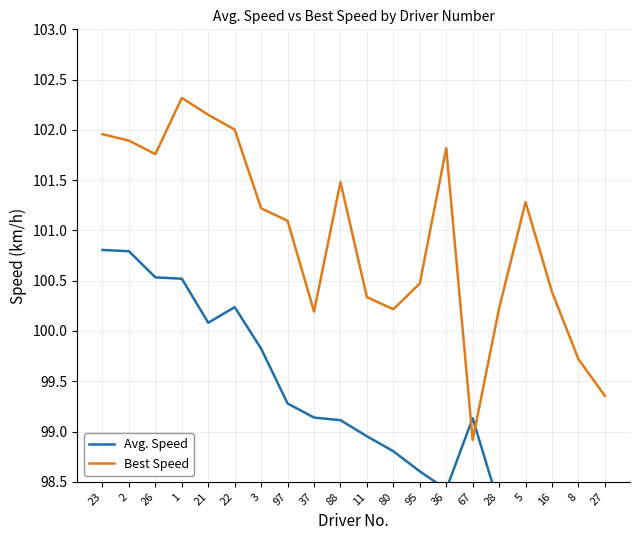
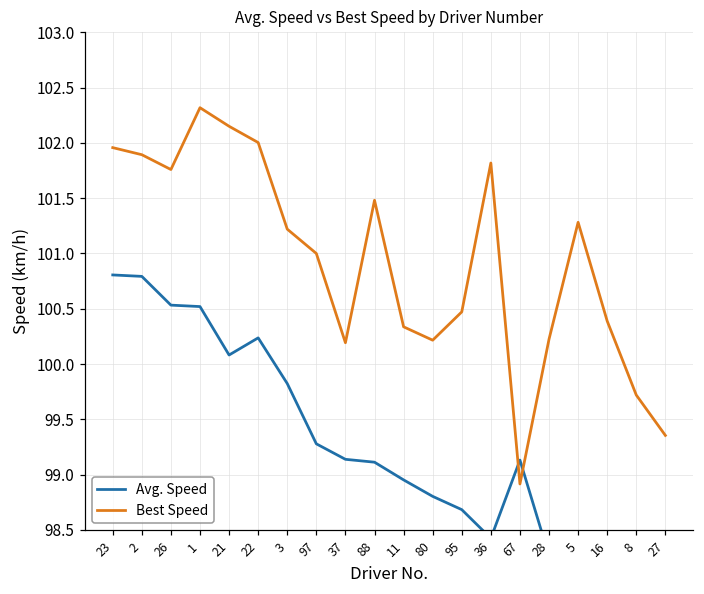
  {
    "Avg. Speed": {
      "23": 100.81,
      "2": 100.79,
      "26": 100.53,
      "1": 100.52,
      "21": 100.08,
      "22": 100.24,
      "3": 99.82,
      "97": 99.28,
      "37": 99.14,
      "88": 99.11,
      "11": 98.95,
      "80": 98.80,
-     "95": 98.60,
+     "95": 98.68,
      "67": 99.13
    },
    "Best Speed": {
      "23": 101.96,
      "2": 101.89,
      "26": 101.76,
      "1": 102.32,
      "21": 102.15,
      "22": 102.00,
      "3": 101.22,
-     "97": 101.10,
+     "97": 101.00,
      "37": 100.19,
      "88": 101.48,
      "11": 100.34,
      "80": 100.22,
      "95": 100.47,
      "36": 101.82,
      "67": 98.92,
      "28": 100.23,
      "5": 101.28,
      "16": 100.39,
      "8": 99.72,
      "27": 99.36
    }
  }
